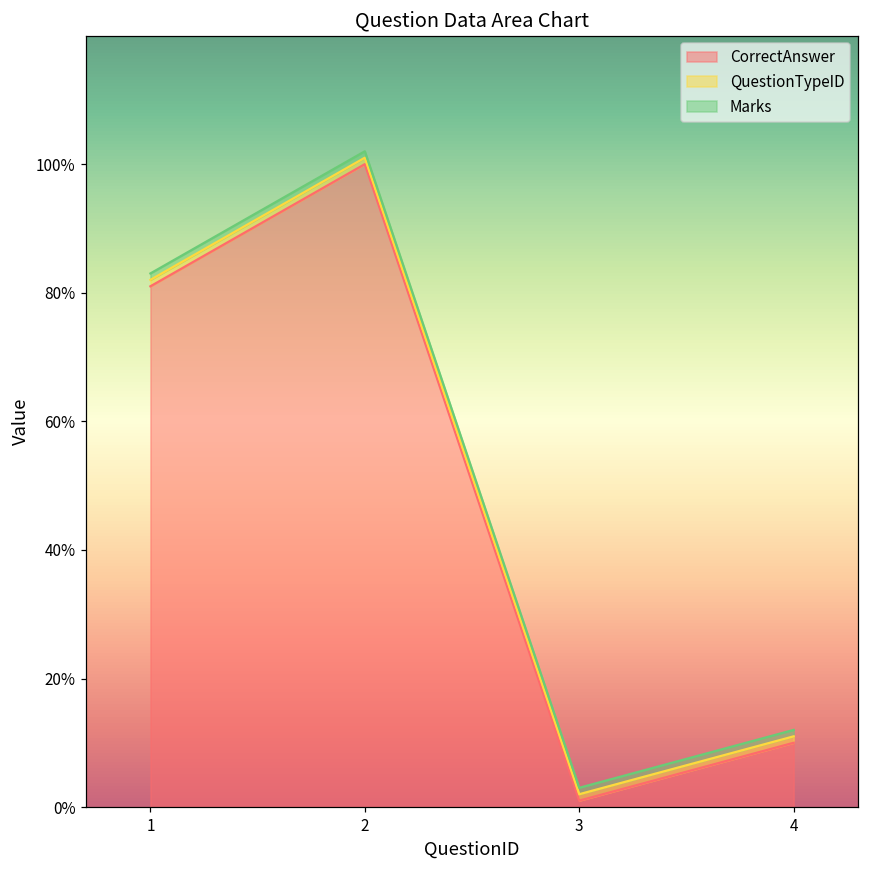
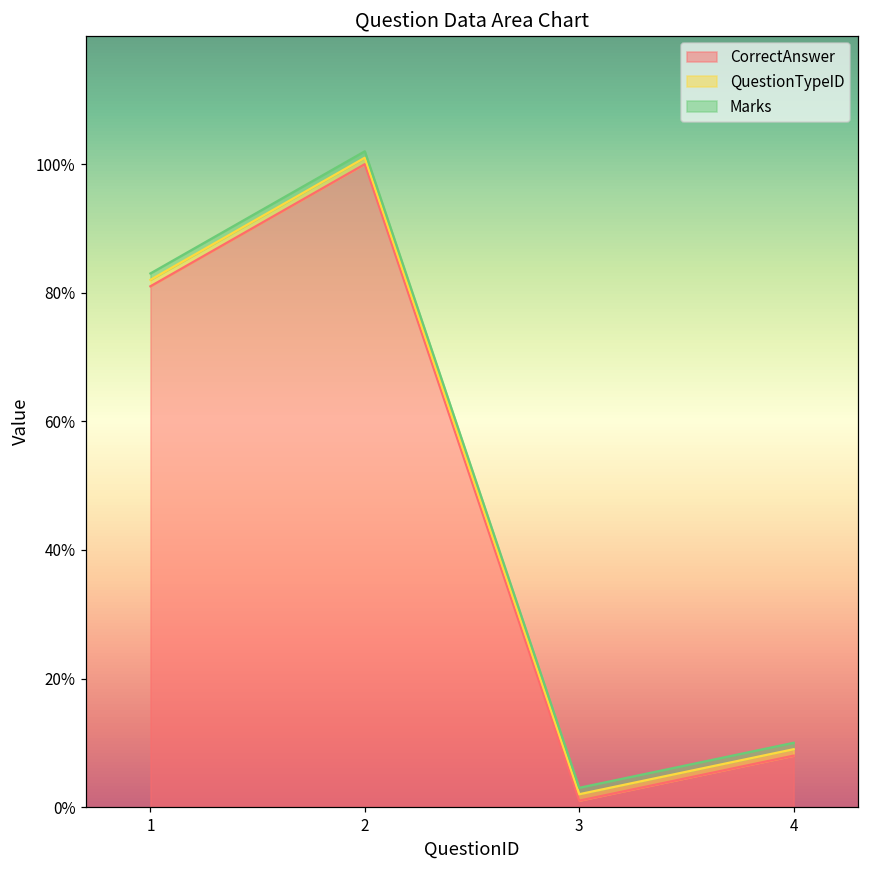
  {
    "CorrectAnswer": {
      "1": "81%",
      "2": "100%",
      "3": "1%",
-     "4": "10%"
+     "4": "8%"
    },
    "QuestionTypeID": {
      "1": "1%",
      "2": "1%",
      "3": "1%",
      "4": "1%"
    },
    "Marks": {
      "1": "1%",
      "2": "1%",
      "3": "1%",
      "4": "1%"
    }
  }
